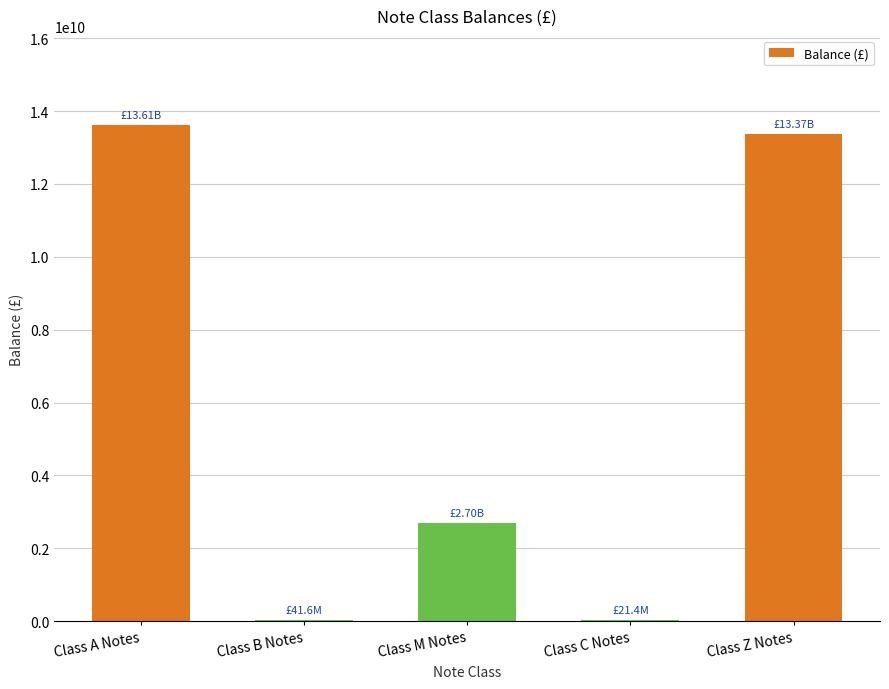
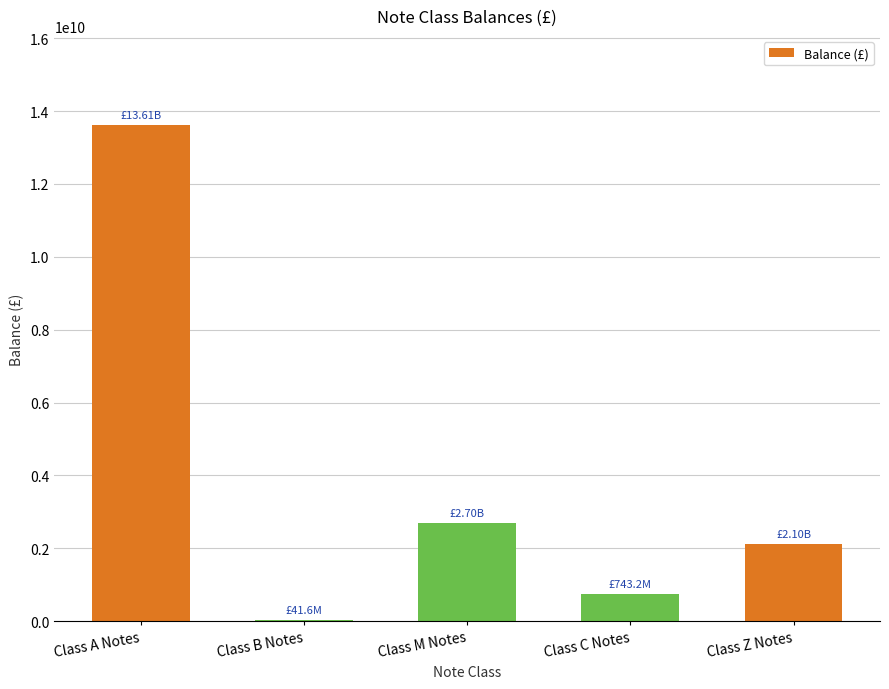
  {
    "Class A Notes": "£13.61B",
    "Class B Notes": "£41.6M",
    "Class M Notes": "£2.70B",
-   "Class C Notes": "£21.4M",
-   "Class Z Notes": "£13.37B"
+   "Class C Notes": "£743.2M",
+   "Class Z Notes": "£2.10B"
  }
